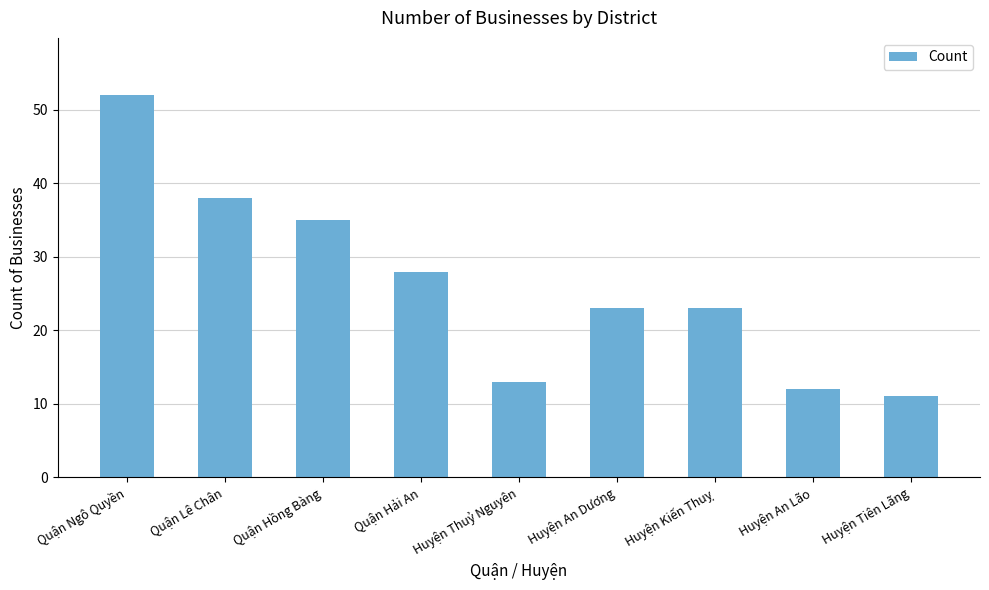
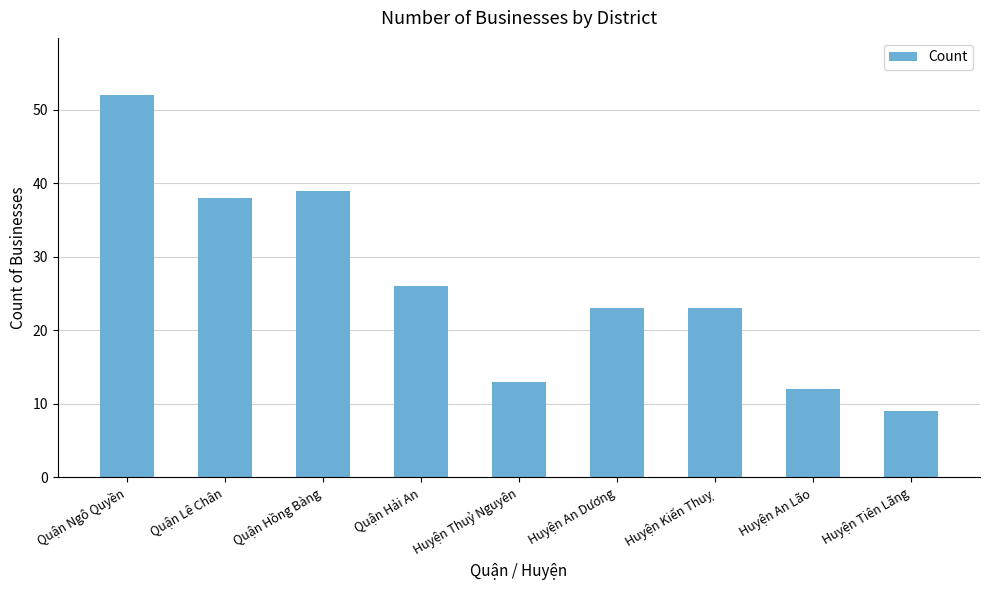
  {
    "Quận Ngô Quyền": 52,
    "Quận Lê Chân": 38,
-   "Quận Hồng Bàng": 35,
-   "Quận Hải An": 28,
+   "Quận Hồng Bàng": 39,
+   "Quận Hải An": 26,
    "Huyện Thuỷ Nguyên": 13,
    "Huyện An Dương": 23,
    "Huyện Kiến Thuỵ": 23,
    "Huyện An Lão": 12,
-   "Huyện Tiên Lãng": 11
+   "Huyện Tiên Lãng": 9
  }
